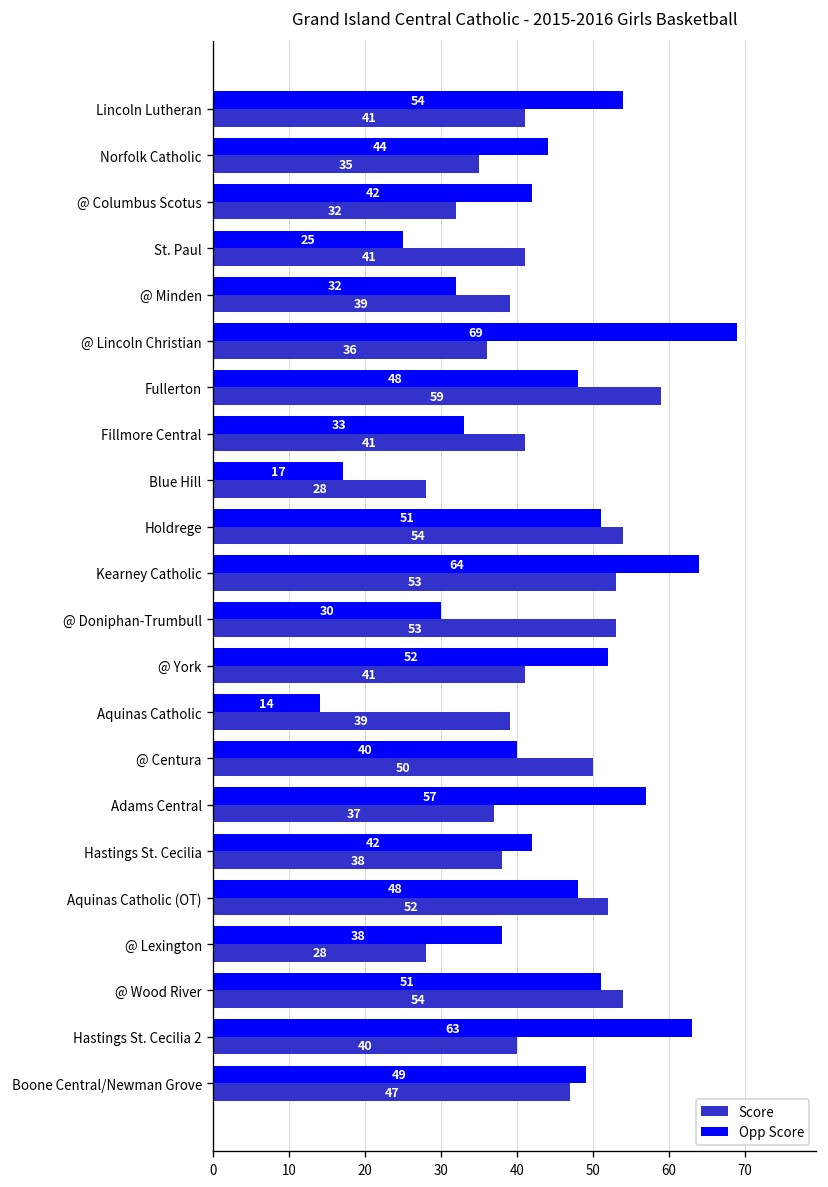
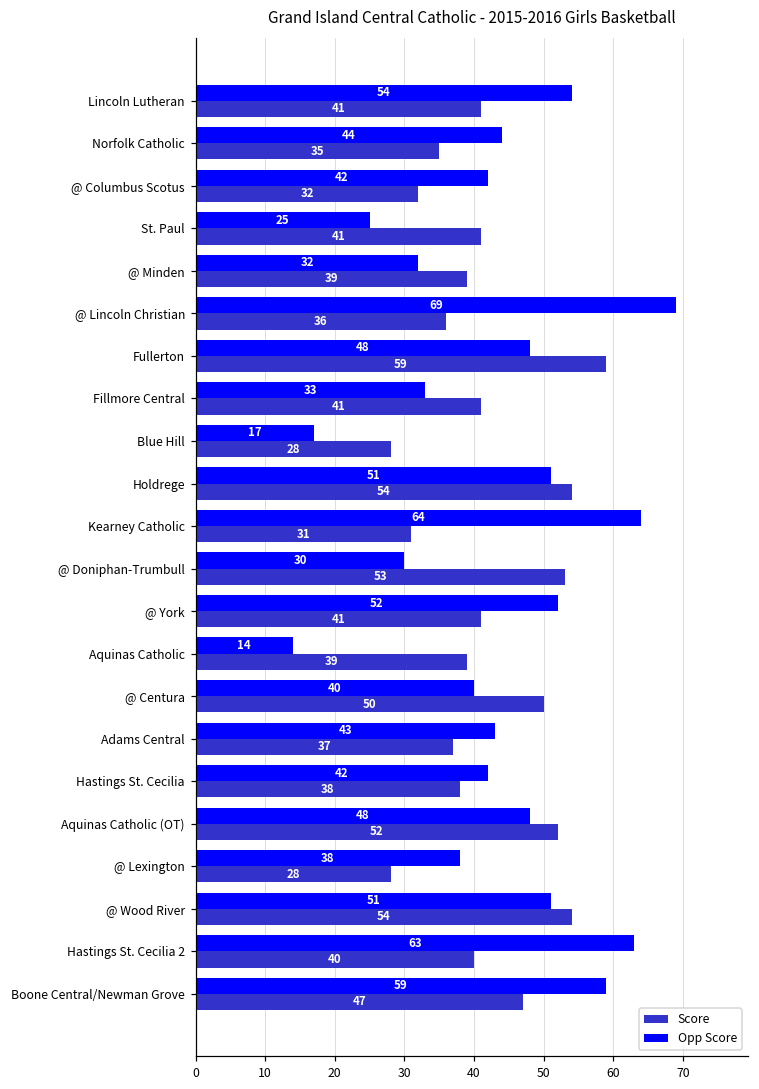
  {
    "Score": {
      "Lincoln Lutheran": 41,
      "Norfolk Catholic": 35,
      "@ Columbus Scotus": 32,
      "St. Paul": 41,
      "@ Minden": 39,
      "@ Lincoln Christian": 36,
      "Fullerton": 59,
      "Fillmore Central": 41,
      "Blue Hill": 28,
      "Holdrege": 54,
-     "Kearney Catholic": 53,
+     "Kearney Catholic": 31,
      "@ Doniphan-Trumbull": 53,
      "@ York": 41,
      "Aquinas Catholic": 39,
      "@ Centura": 50,
      "Adams Central": 37,
      "Hastings St. Cecilia": 38,
      "Aquinas Catholic (OT)": 52,
      "@ Lexington": 28,
      "@ Wood River": 54,
      "Hastings St. Cecilia 2": 40,
      "Boone Central/Newman Grove": 47
    },
    "Opp Score": {
      "Lincoln Lutheran": 54,
      "Norfolk Catholic": 44,
      "@ Columbus Scotus": 42,
      "St. Paul": 25,
      "@ Minden": 32,
      "@ Lincoln Christian": 69,
      "Fullerton": 48,
      "Fillmore Central": 33,
      "Blue Hill": 17,
      "Holdrege": 51,
      "Kearney Catholic": 64,
      "@ Doniphan-Trumbull": 30,
      "@ York": 52,
      "Aquinas Catholic": 14,
      "@ Centura": 40,
-     "Adams Central": 57,
+     "Adams Central": 43,
      "Hastings St. Cecilia": 42,
      "Aquinas Catholic (OT)": 48,
      "@ Lexington": 38,
      "@ Wood River": 51,
      "Hastings St. Cecilia 2": 63,
-     "Boone Central/Newman Grove": 49
+     "Boone Central/Newman Grove": 59
    }
  }
